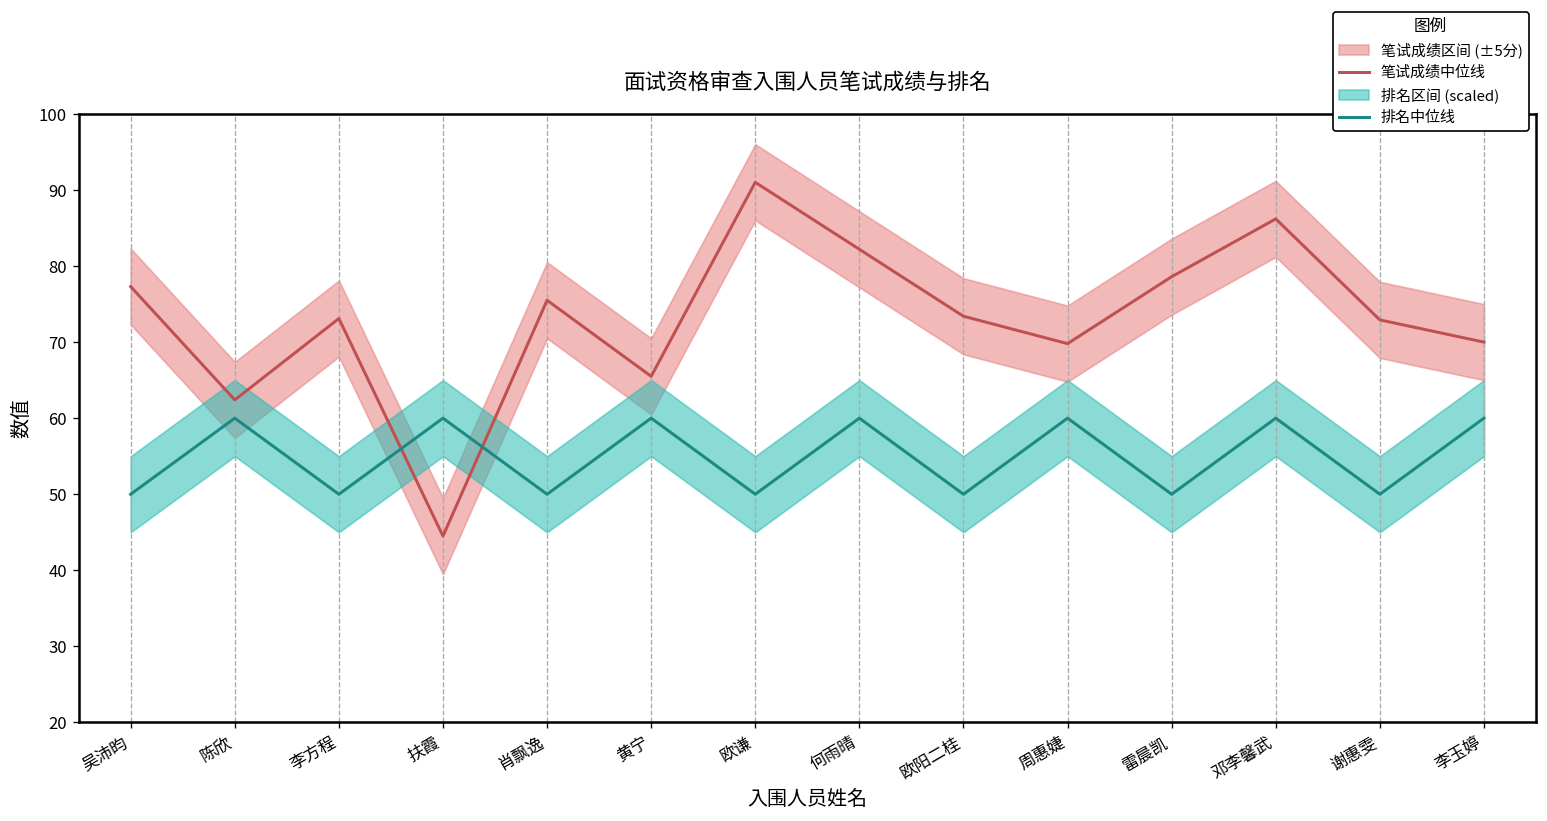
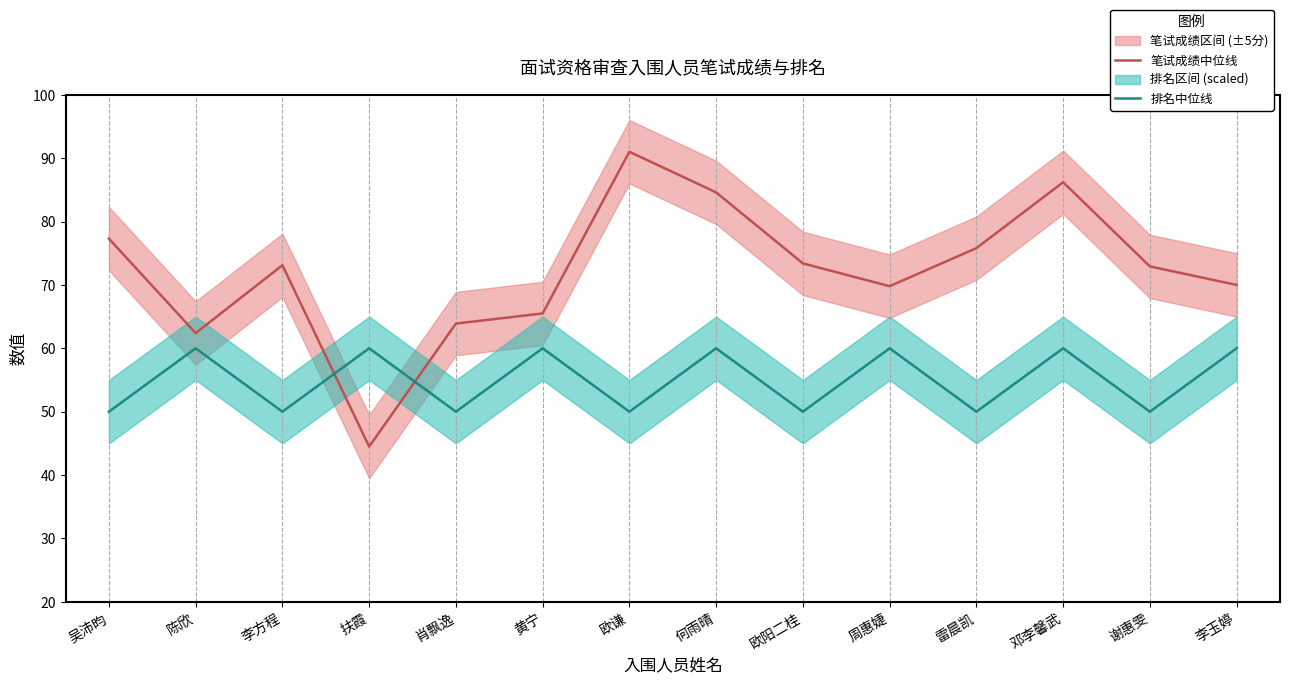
  {
    "笔试成绩中位线": {
      "吴沛昀": 77,
      "陈欣": 62,
      "李方程": 73,
      "扶霞": 45,
-     "肖飘逸": 76,
+     "肖飘逸": 64,
      "黄宁": 66,
      "欧谦": 91,
-     "何雨晴": 82,
+     "何雨晴": 85,
      "欧阳二桂": 73,
      "周惠婕": 70,
-     "雷晨凯": 79,
+     "雷晨凯": 76,
      "邓李馨武": 86,
      "谢惠雯": 73,
      "李玉婷": 70
    },
    "笔试成绩区间 (±5分)": {
      "李玉婷": 10
    },
    "排名中位线": {
      "吴沛昀": 50,
      "陈欣": 60,
      "李方程": 50,
      "扶霞": 60,
      "肖飘逸": 50,
      "黄宁": 60,
      "欧谦": 50,
      "何雨晴": 60,
      "欧阳二桂": 50,
      "周惠婕": 60,
      "雷晨凯": 50,
      "邓李馨武": 60,
      "谢惠雯": 50,
      "李玉婷": 60
    }
  }
